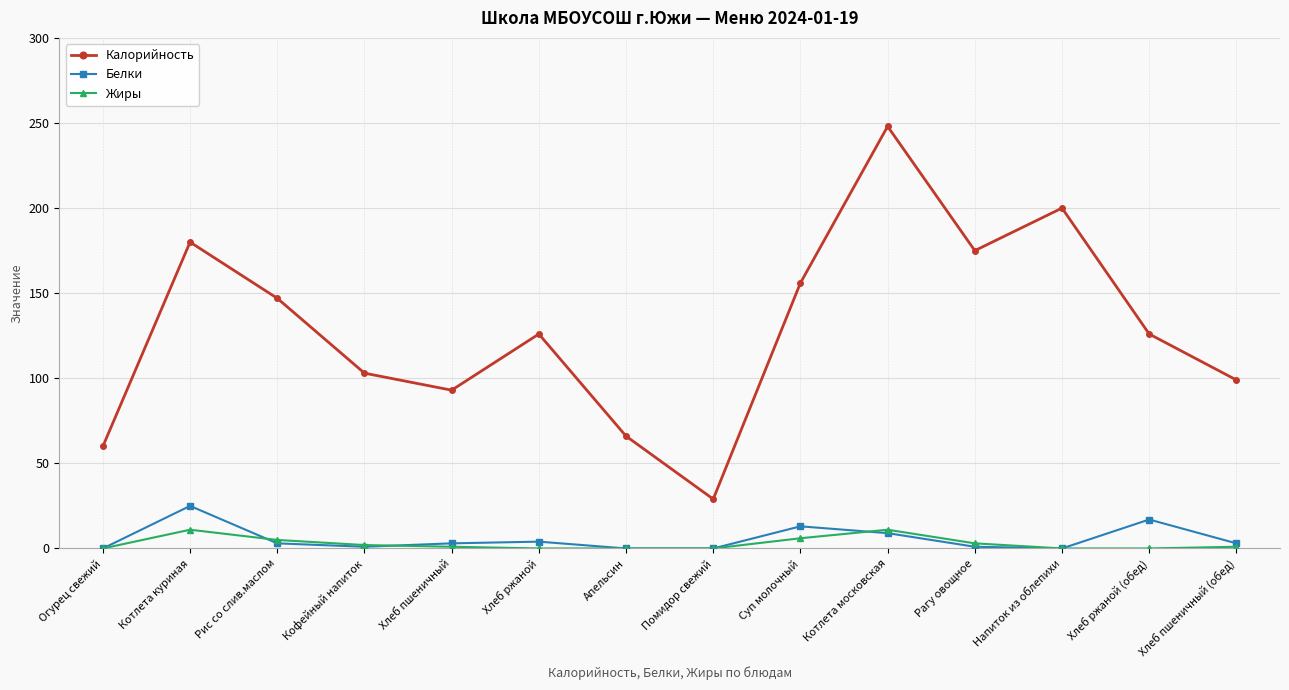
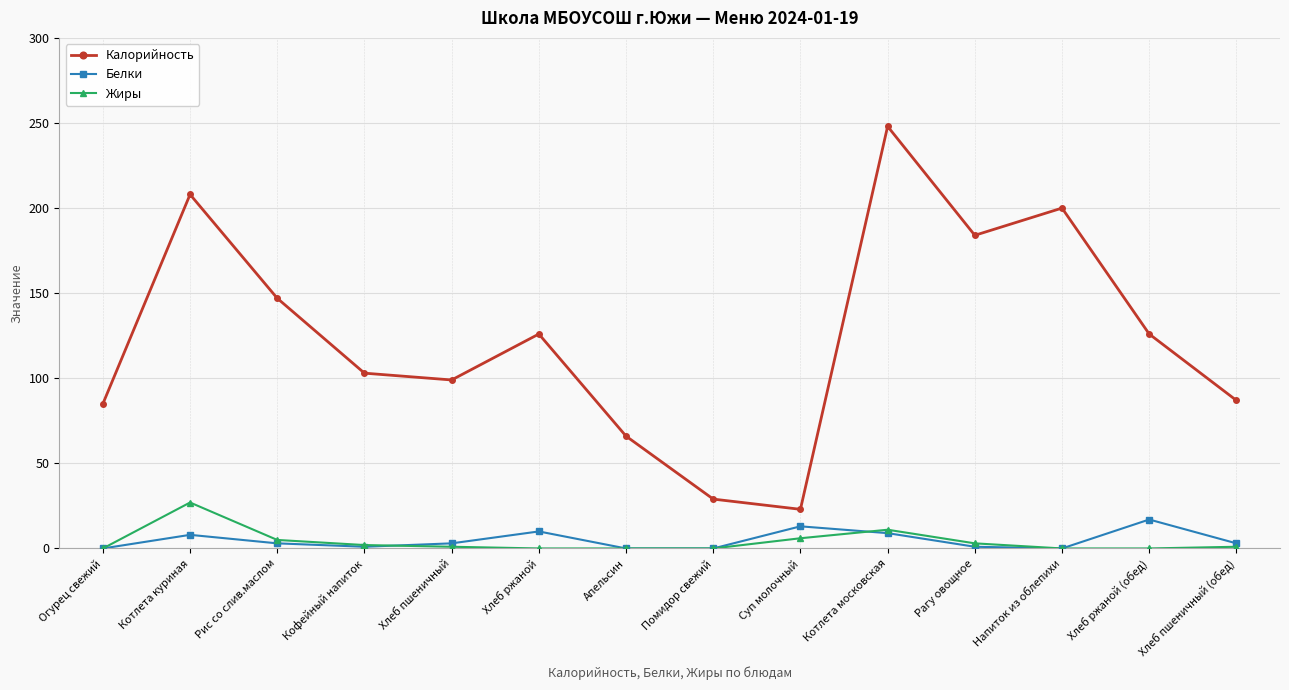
  {
    "Калорийность": {
-     "Огурец свежий": 60,
-     "Котлета куриная": 180,
+     "Огурец свежий": 85,
+     "Котлета куриная": 208,
      "Рис со слив.маслом": 147,
      "Кофейный напиток": 103,
-     "Хлеб пшеничный": 93,
+     "Хлеб пшеничный": 99,
      "Хлеб ржаной": 126,
      "Апельсин": 66,
      "Помидор свежий": 29,
-     "Суп молочный": 156,
+     "Суп молочный": 23,
      "Котлета московская": 248,
-     "Рагу овощное": 175,
+     "Рагу овощное": 184,
      "Напиток из облепихи": 200,
      "Хлеб ржаной (обед)": 126,
-     "Хлеб пшеничный (обед)": 99
+     "Хлеб пшеничный (обед)": 87
    },
    "Белки": {
-     "Котлета куриная": 25,
+     "Котлета куриная": 8,
      "Рис со слив.маслом": 3,
      "Хлеб пшеничный": 3,
-     "Хлеб ржаной": 4,
+     "Хлеб ржаной": 10,
      "Суп молочный": 13,
      "Котлета московская": 9,
      "Рагу овощное": 1,
      "Хлеб ржаной (обед)": 17,
      "Хлеб пшеничный (обед)": 3
    },
    "Жиры": {
-     "Котлета куриная": 11,
+     "Котлета куриная": 27,
      "Рис со слив.маслом": 5,
      "Хлеб пшеничный": 1,
      "Хлеб ржаной": 0,
      "Суп молочный": 6,
      "Котлета московская": 11,
      "Рагу овощное": 3,
      "Хлеб ржаной (обед)": 0,
      "Хлеб пшеничный (обед)": 1
    }
  }
